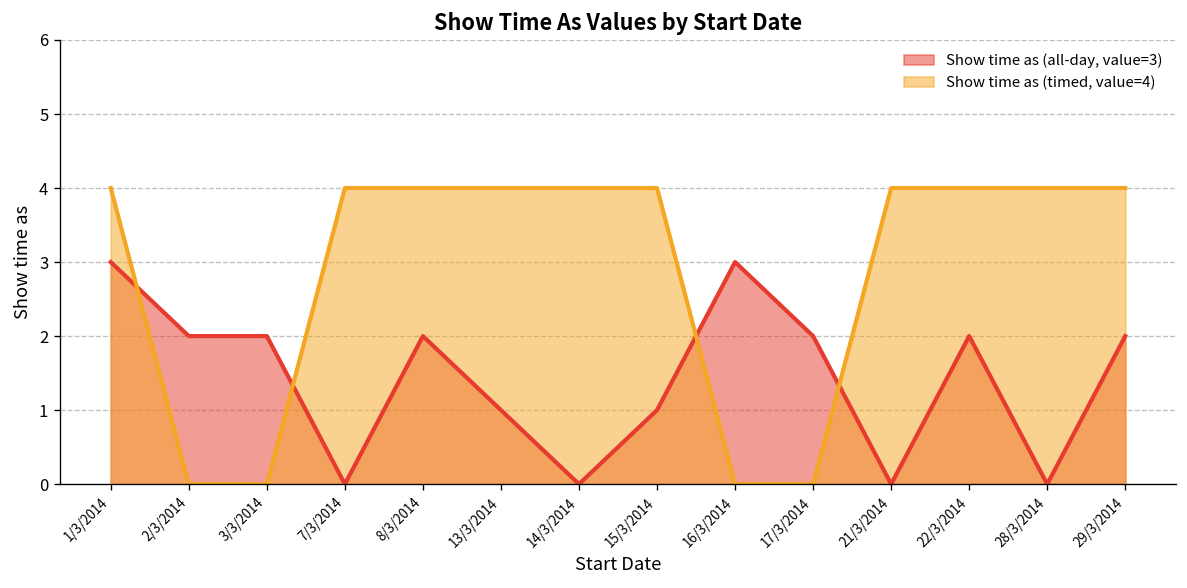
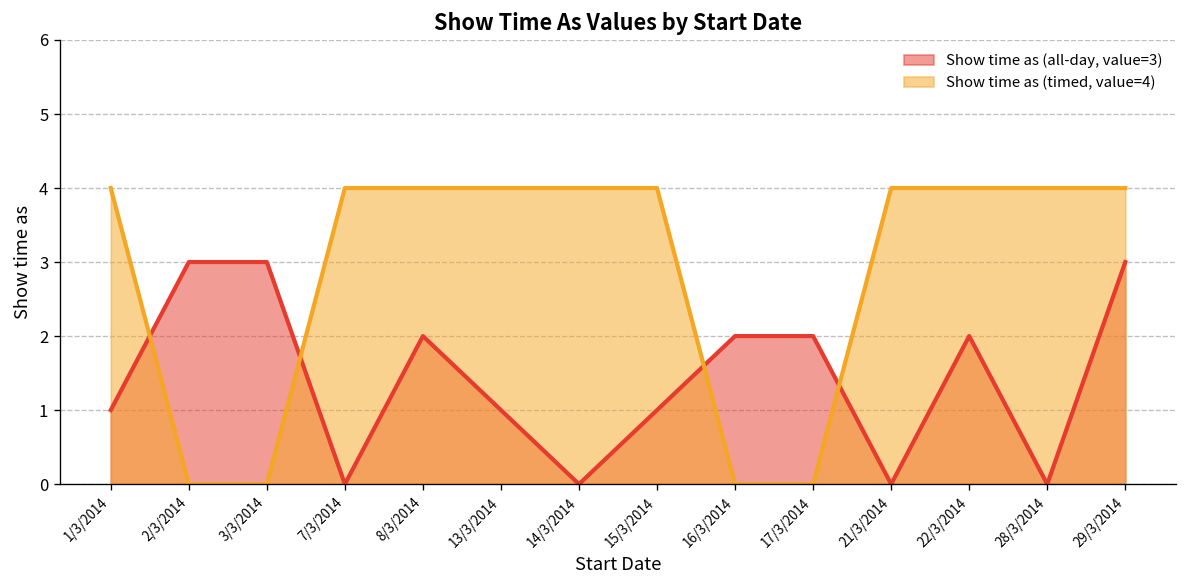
  {
    "Show time as (all-day, value=3)": {
-     "1/3/2014": 3,
-     "2/3/2014": 2,
-     "3/3/2014": 2,
+     "1/3/2014": 1,
+     "2/3/2014": 3,
+     "3/3/2014": 3,
      "7/3/2014": 0,
      "8/3/2014": 2,
      "13/3/2014": 1,
      "14/3/2014": 0,
      "15/3/2014": 1,
-     "16/3/2014": 3,
+     "16/3/2014": 2,
      "17/3/2014": 2,
      "21/3/2014": 0,
      "22/3/2014": 2,
      "28/3/2014": 0,
-     "29/3/2014": 2
+     "29/3/2014": 3
    },
    "Show time as (timed, value=4)": {
      "1/3/2014": 4,
      "2/3/2014": 0,
      "3/3/2014": 0,
      "7/3/2014": 4,
      "8/3/2014": 4,
      "13/3/2014": 4,
      "14/3/2014": 4,
      "15/3/2014": 4,
      "16/3/2014": 0,
      "17/3/2014": 0,
      "21/3/2014": 4,
      "22/3/2014": 4,
      "28/3/2014": 4,
      "29/3/2014": 4
    }
  }
